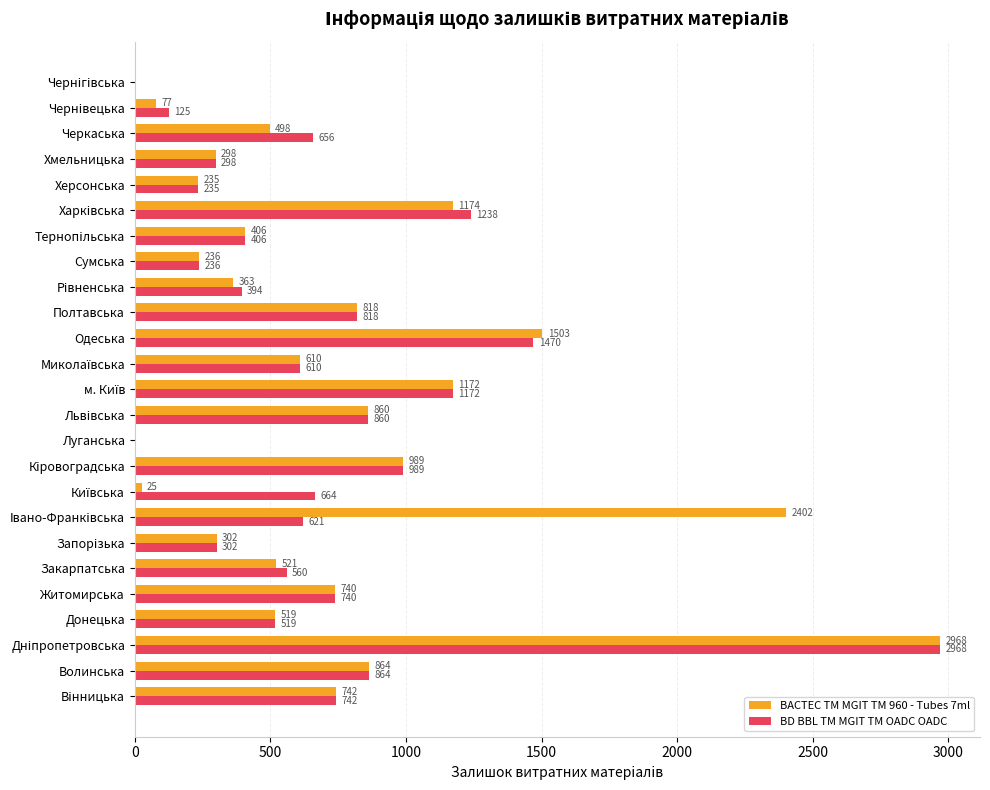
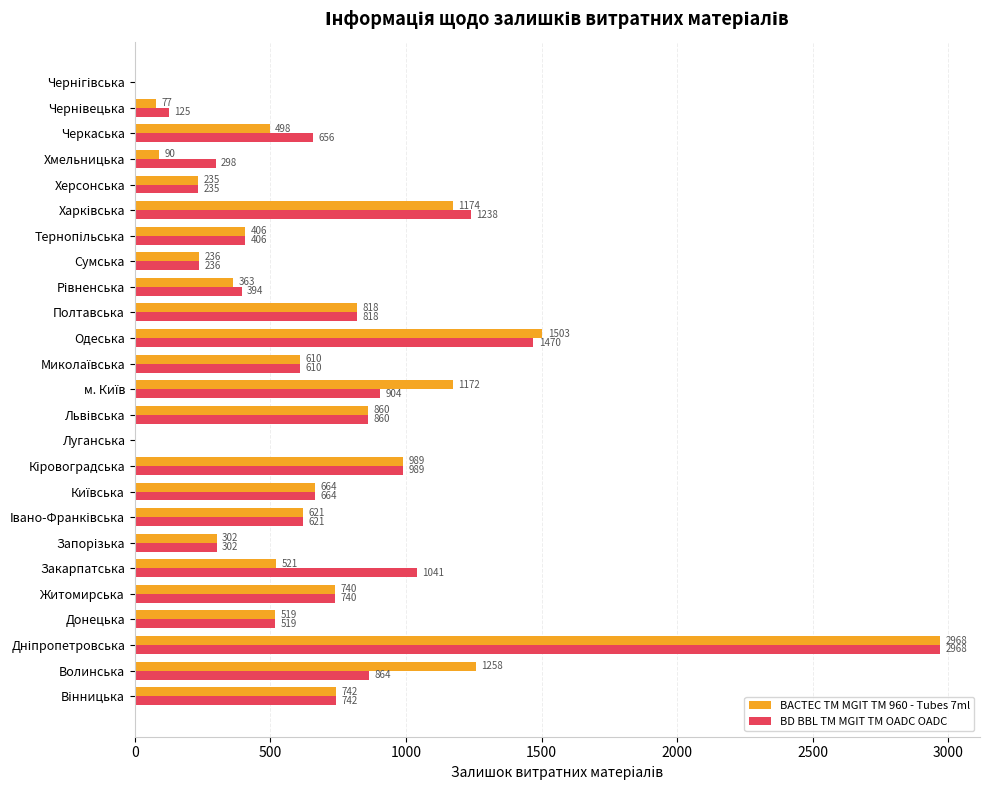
  {
    "BACTEC TM MGIT TM 960 - Tubes 7ml": {
      "Чернівецька": 77,
      "Черкаська": 498,
-     "Хмельницька": 298,
+     "Хмельницька": 90,
      "Херсонська": 235,
      "Харківська": 1174,
      "Тернопільська": 406,
      "Сумська": 236,
      "Рівненська": 363,
      "Полтавська": 818,
      "Одеська": 1503,
      "Миколаївська": 610,
      "м. Київ": 1172,
      "Львівська": 860,
      "Кіровоградська": 989,
-     "Київська": 25,
-     "Івано-Франківська": 2402,
+     "Київська": 664,
+     "Івано-Франківська": 621,
      "Запорізька": 302,
      "Закарпатська": 521,
      "Житомирська": 740,
      "Донецька": 519,
      "Дніпропетровська": 2968,
-     "Волинська": 864,
+     "Волинська": 1258,
      "Вінницька": 742
    },
    "BD BBL TM MGIT TM OADC OADC": {
      "Чернівецька": 125,
      "Черкаська": 656,
      "Хмельницька": 298,
      "Херсонська": 235,
      "Харківська": 1238,
      "Тернопільська": 406,
      "Сумська": 236,
      "Рівненська": 394,
      "Полтавська": 818,
      "Одеська": 1470,
      "Миколаївська": 610,
-     "м. Київ": 1172,
+     "м. Київ": 904,
      "Львівська": 860,
      "Кіровоградська": 989,
      "Київська": 664,
      "Івано-Франківська": 621,
      "Запорізька": 302,
-     "Закарпатська": 560,
+     "Закарпатська": 1041,
      "Житомирська": 740,
      "Донецька": 519,
      "Дніпропетровська": 2968,
      "Волинська": 864,
      "Вінницька": 742
    }
  }
